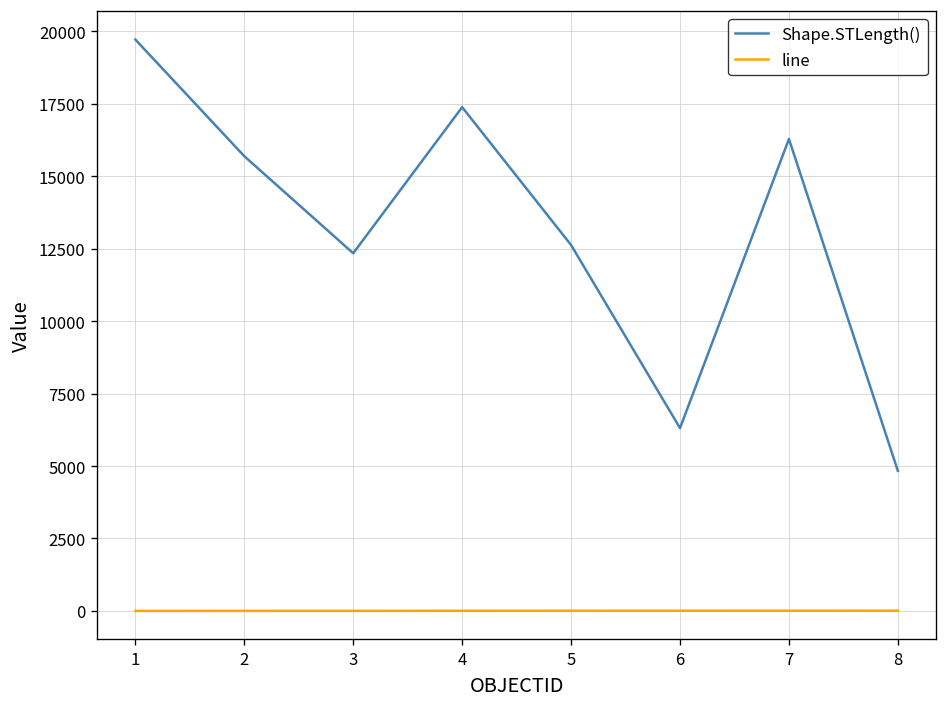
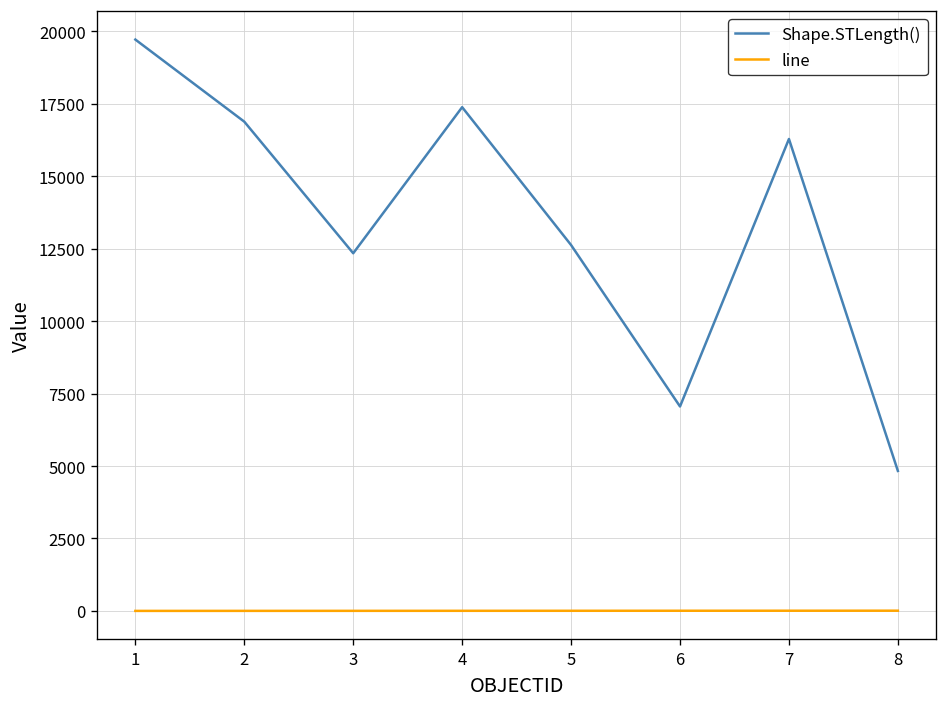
  {
    "Shape.STLength()": {
      "1": 19700,
-     "2": 15700,
+     "2": 16900,
      "3": 12300,
      "4": 17400,
      "5": 12600,
-     "6": 6300,
+     "6": 7100,
      "7": 16300,
      "8": 4800
    },
    "line": {
      "1": 0,
      "2": 0,
      "3": 0,
      "4": 0,
      "5": 0,
      "6": 0,
      "7": 0,
      "8": 0
    }
  }
